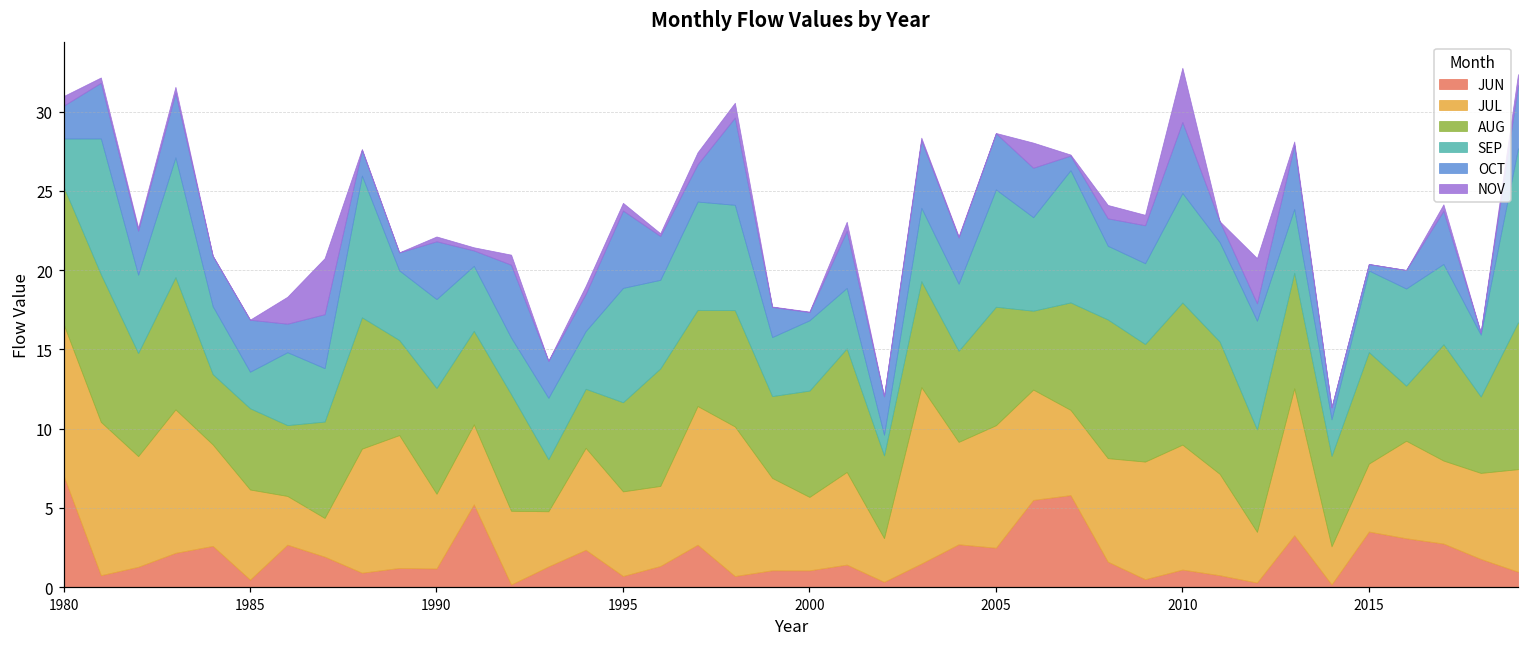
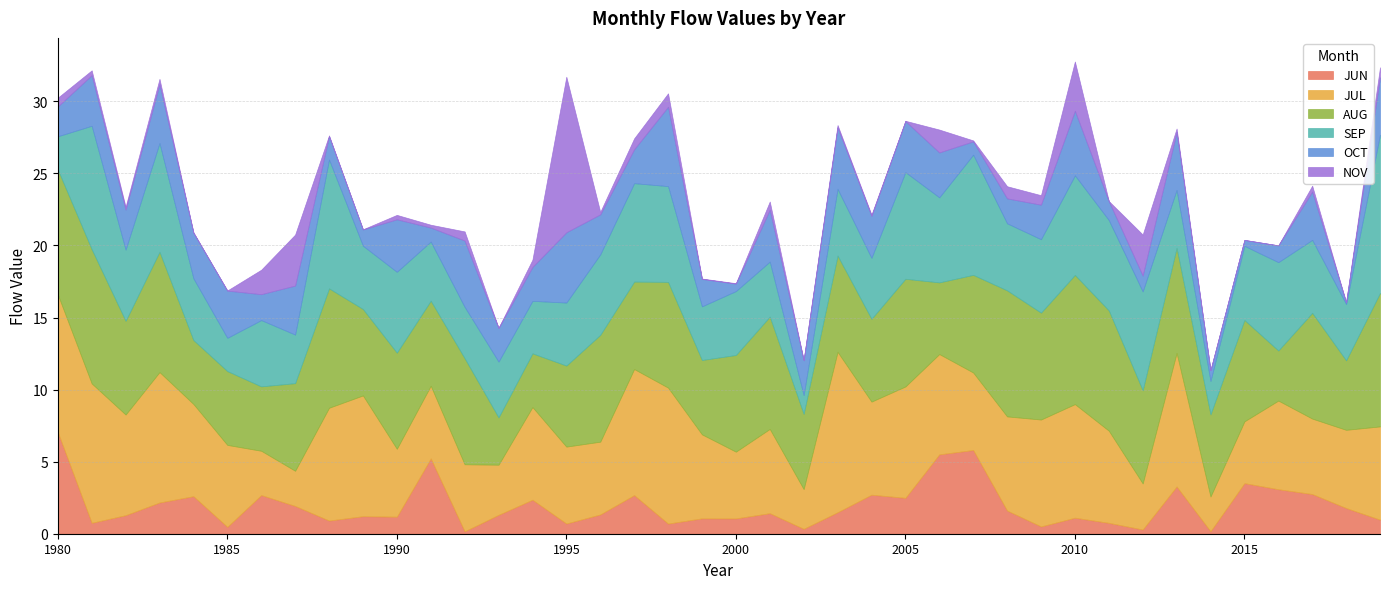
  {
    "JUN": {
      "1980": 7.0,
      "1985": 0.5,
      "1990": 1.2,
      "1995": 0.7,
      "2000": 1.1,
      "2005": 2.5,
      "2010": 1.1,
      "2015": 3.5
    },
    "JUL": {
      "1980": 9.6,
      "1985": 5.7,
      "1990": 4.7,
      "1995": 5.3,
      "2000": 4.6,
      "2005": 7.7,
      "2010": 7.9,
      "2015": 4.3
    },
    "AUG": {
      "1980": 8.7,
      "1985": 5.1,
      "1990": 6.7,
      "1995": 5.6,
      "2000": 6.7,
      "2005": 7.5,
      "2010": 9.0,
      "2015": 7.0
    },
    "SEP": {
-     "1980": 3.0,
+     "1980": 2.3,
      "1985": 2.3,
      "1990": 5.6,
-     "1995": 7.2,
+     "1995": 4.4,
      "2000": 4.4,
      "2005": 7.4,
      "2010": 6.9,
      "2015": 5.1
    },
    "OCT": {
      "1980": 2.1,
      "1990": 3.6,
      "1995": 4.9,
      "2010": 4.5
    },
    "NOV": {
      "1980": 0.6,
      "1990": 0.3,
-     "1995": 0.5,
+     "1995": 10.8,
      "2010": 3.4
    }
  }
